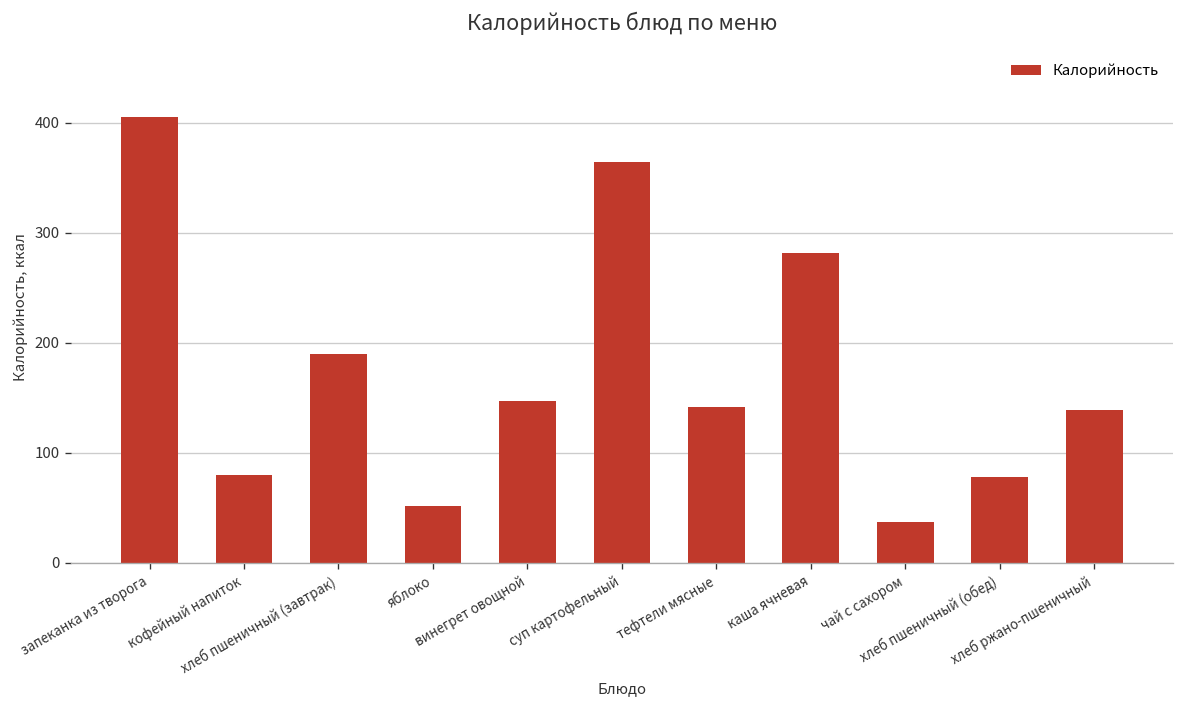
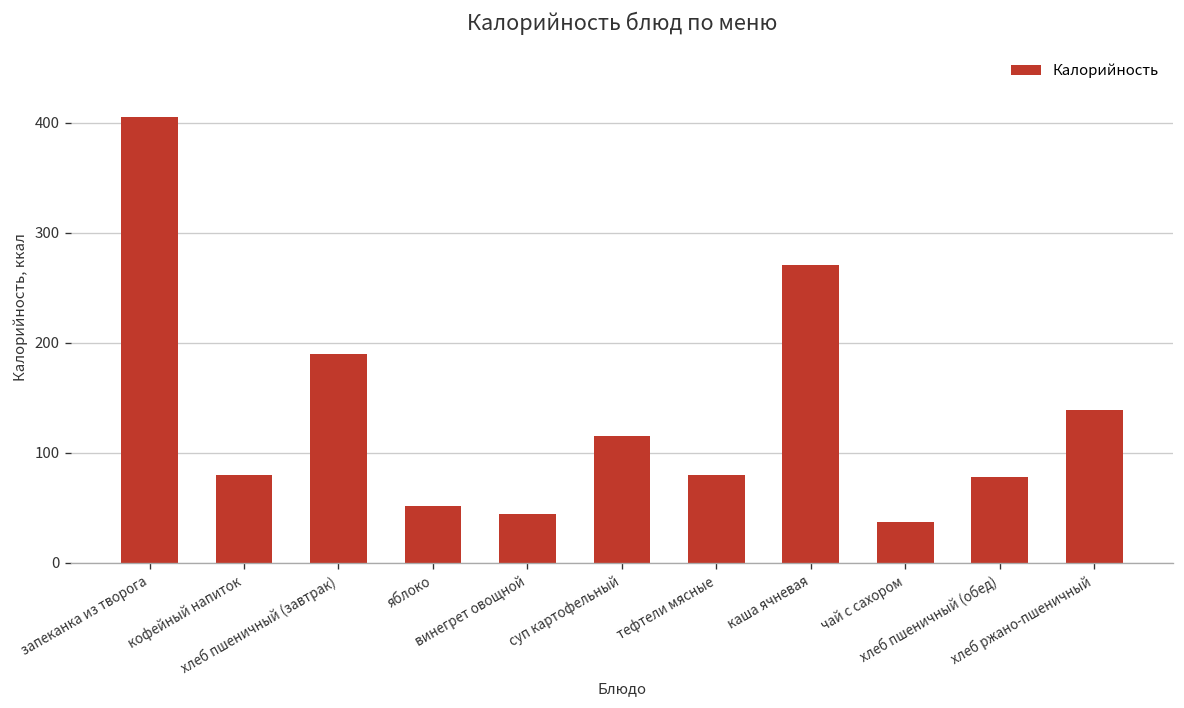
  {
    "запеканка из творога": 410,
    "кофейный напиток": 80,
    "хлеб пшеничный (завтрак)": 190,
    "яблоко": 50,
-   "винегрет овощной": 150,
-   "суп картофельный": 360,
-   "тефтели мясные": 140,
-   "каша ячневая": 280,
+   "винегрет овощной": 40,
+   "суп картофельный": 120,
+   "тефтели мясные": 80,
+   "каша ячневая": 270,
    "чай с сахором": 40,
    "хлеб пшеничный (обед)": 80,
    "хлеб ржано-пшеничный": 140
  }
